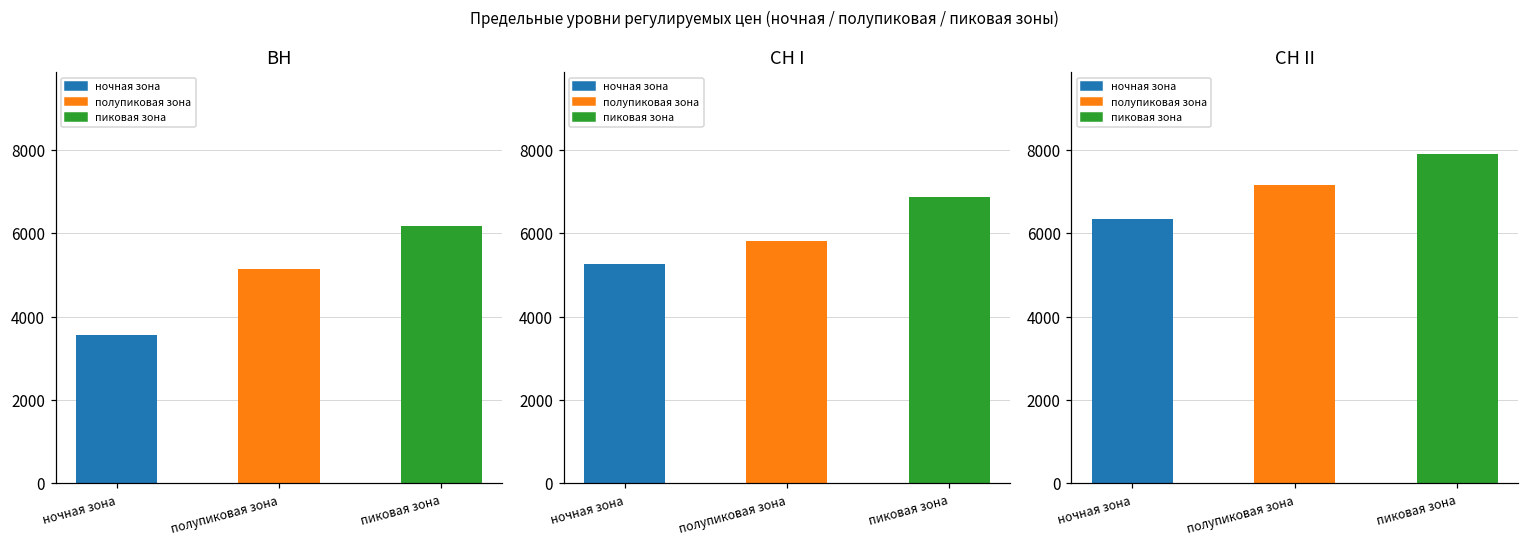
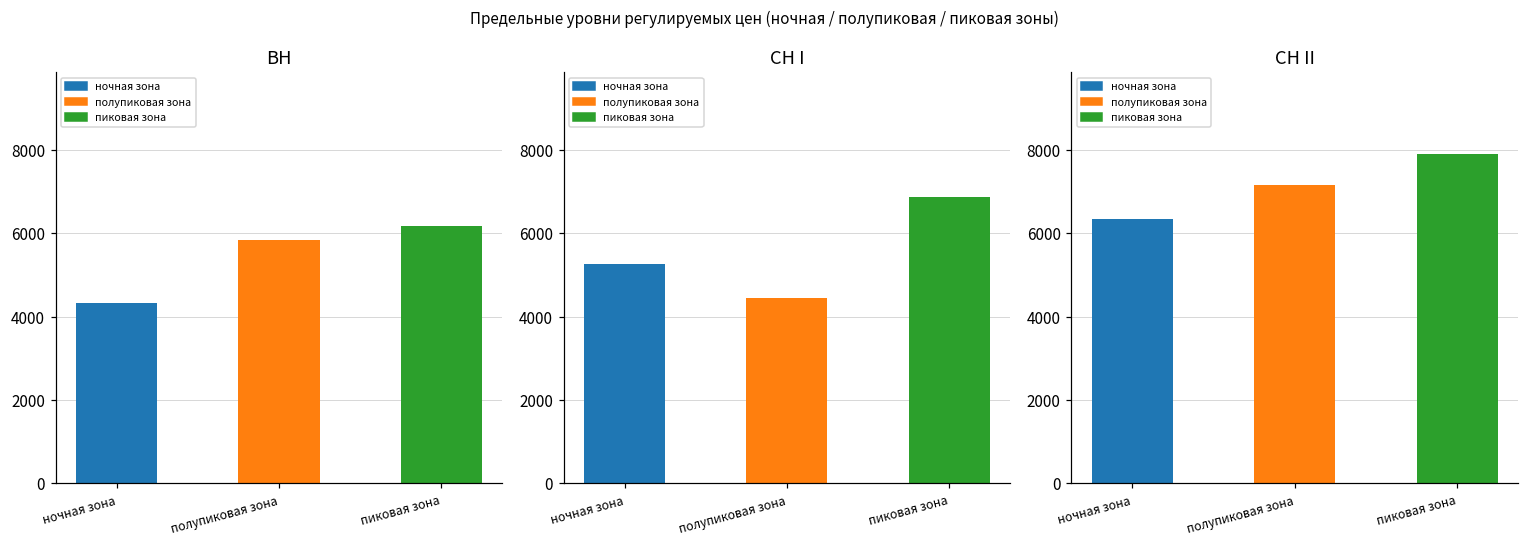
  {
    "ВН": {
-     "ночная зона": 3600,
-     "полупиковая зона": 5100,
+     "ночная зона": 4300,
+     "полупиковая зона": 5800,
      "пиковая зона": 6200
    },
    "СН I": {
      "ночная зона": 5300,
-     "полупиковая зона": 5800,
+     "полупиковая зона": 4400,
      "пиковая зона": 6900
    },
    "СН II": {
      "ночная зона": 6300,
      "полупиковая зона": 7200,
      "пиковая зона": 7900
    }
  }
